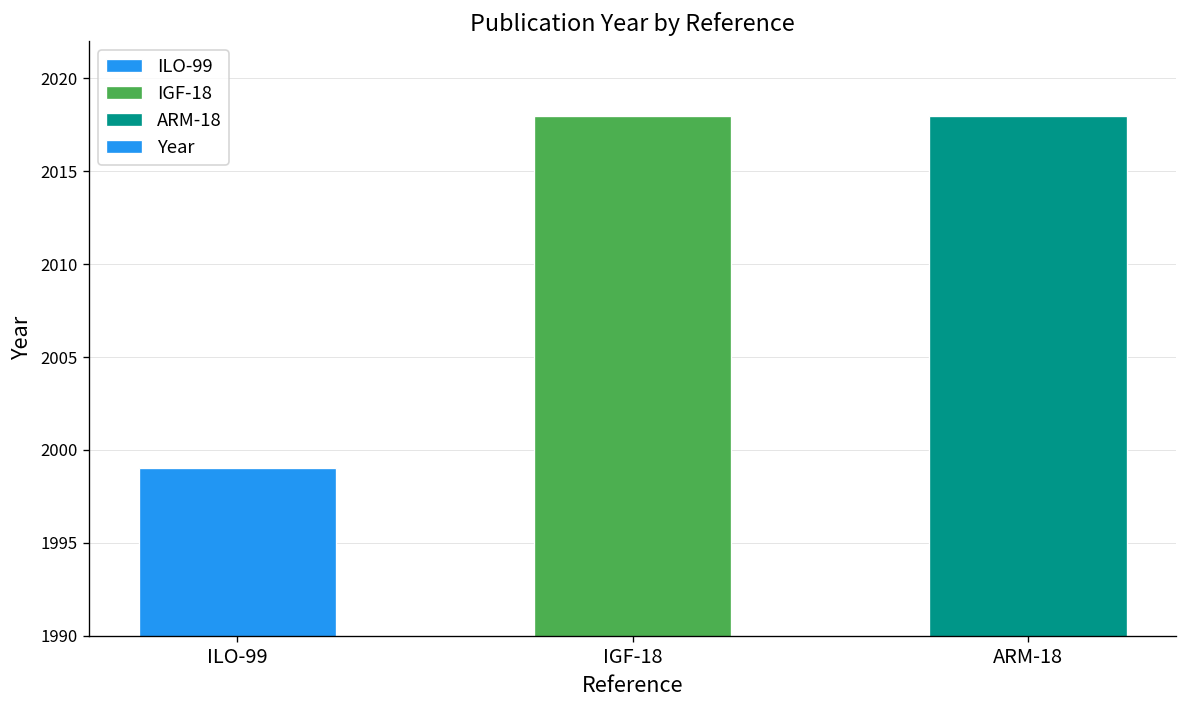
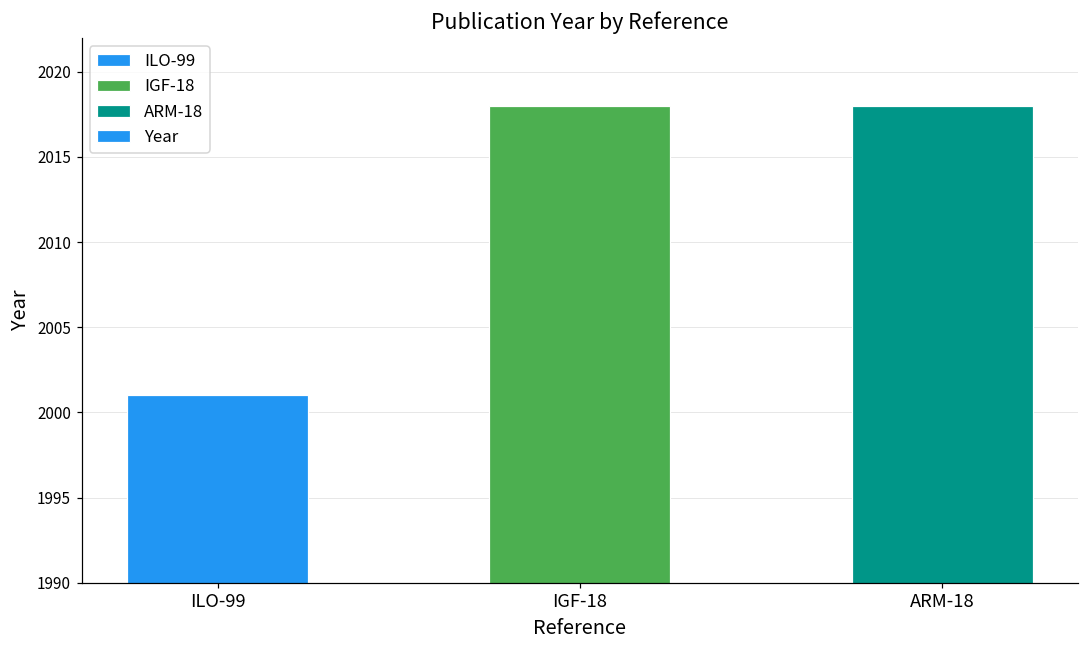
  {
-   "ILO-99": 1999,
+   "ILO-99": 2001,
    "IGF-18": 2018,
    "ARM-18": 2018
  }
